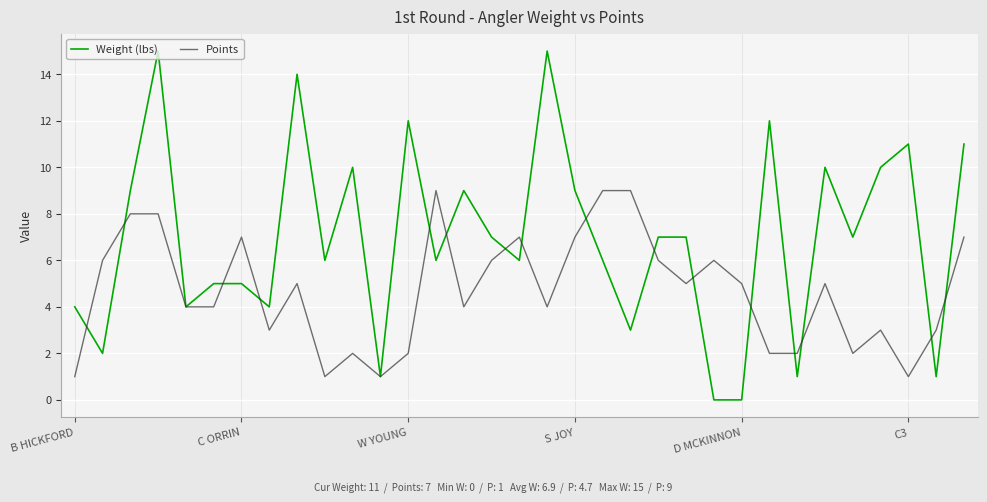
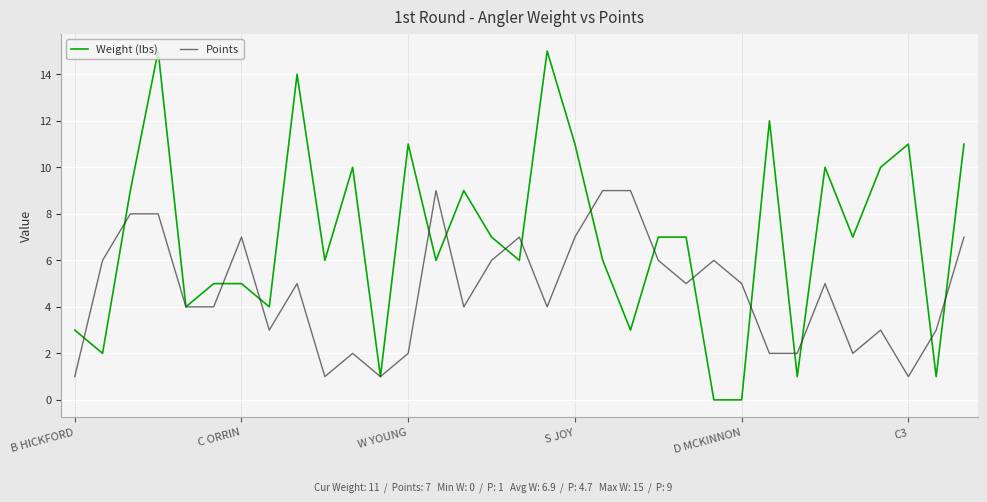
  {
    "Weight (lbs)": {
-     "B HICKFORD": 4,
+     "B HICKFORD": 3,
      "C ORRIN": 5,
-     "W YOUNG": 12,
-     "S JOY": 9,
+     "W YOUNG": 11,
+     "S JOY": 11,
      "D MCKINNON": 0,
      "C3": 11
    },
    "Points": {
      "B HICKFORD": 1,
      "C ORRIN": 7,
      "W YOUNG": 2,
      "S JOY": 7,
      "D MCKINNON": 5,
      "C3": 1
    }
  }
